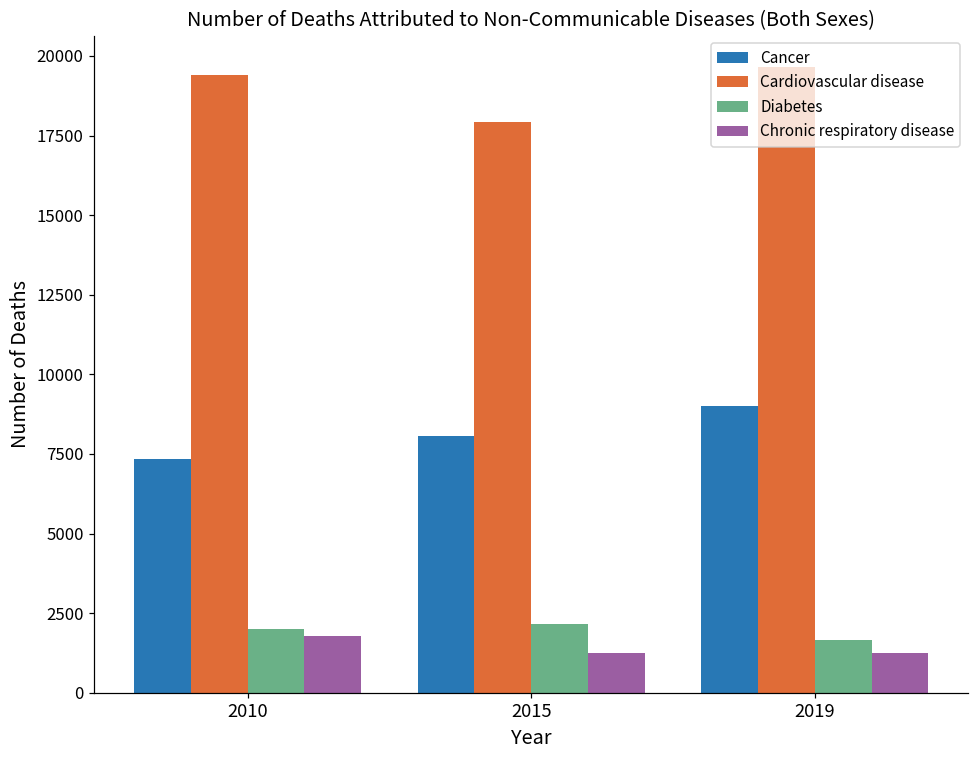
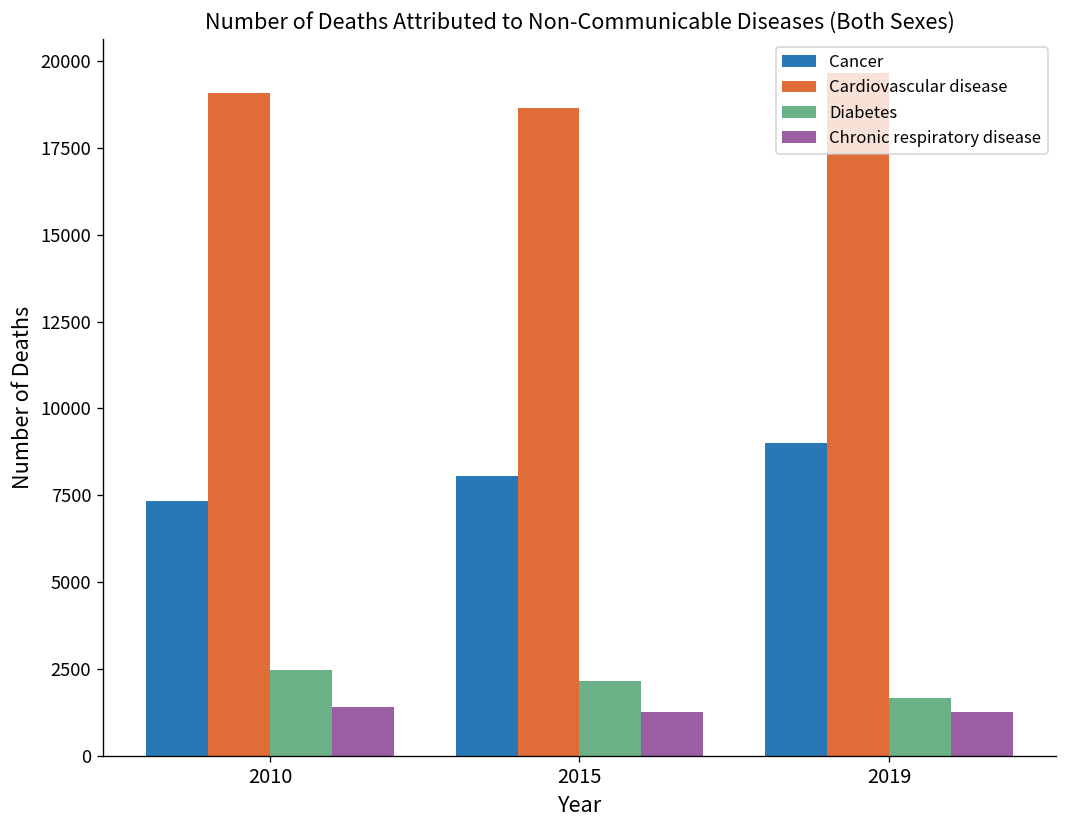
  {
    "Cancer": {
      "2010": 7300,
      "2015": 8100,
      "2019": 9000
    },
    "Cardiovascular disease": {
-     "2010": 19400,
-     "2015": 17900
+     "2010": 19100,
+     "2015": 18600
    },
    "Diabetes": {
-     "2010": 2000,
+     "2010": 2500,
      "2015": 2200,
      "2019": 1700
    },
    "Chronic respiratory disease": {
-     "2010": 1800,
+     "2010": 1400,
      "2015": 1200,
      "2019": 1300
    }
  }
